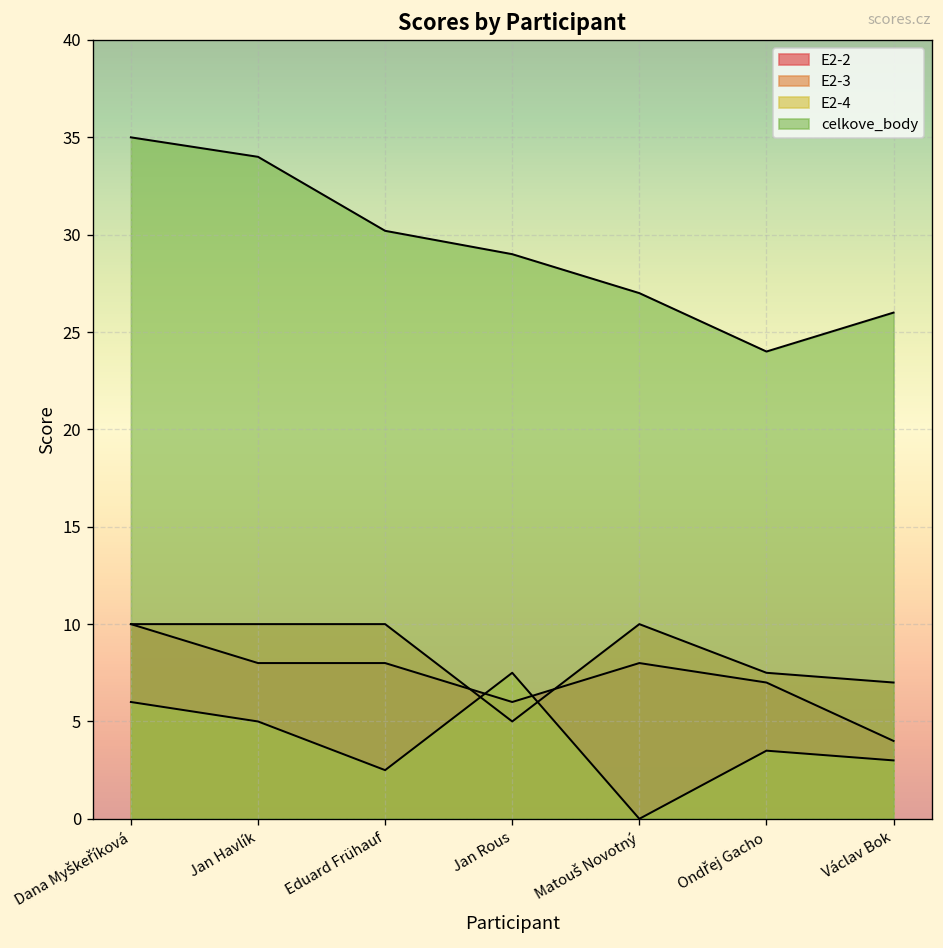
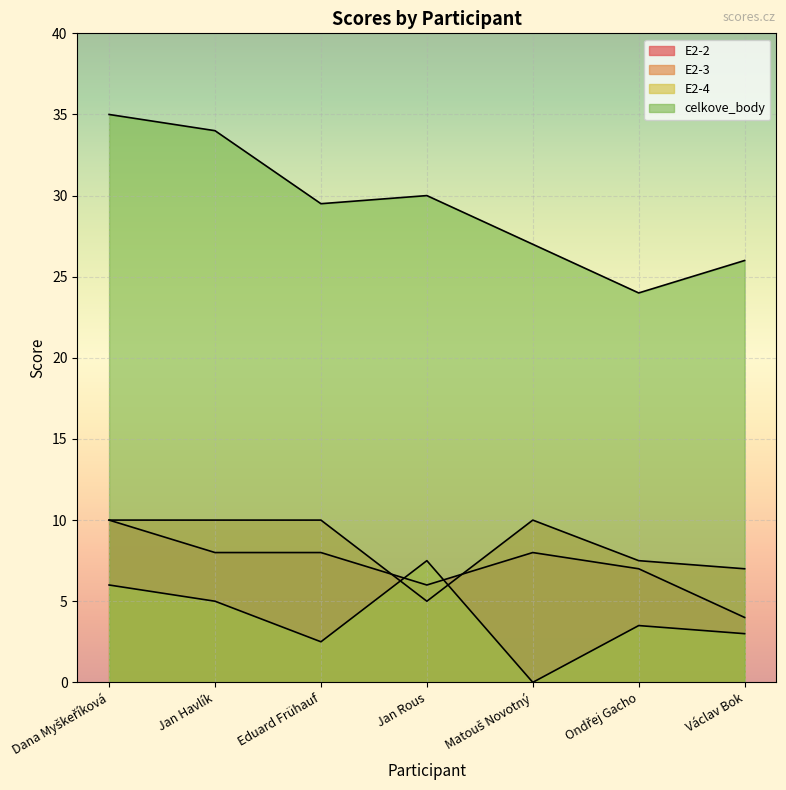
  {
    "celkove_body": {
      "Dana Myškeříková": 35.0,
      "Jan Havlík": 34.0,
-     "Eduard Frühauf": 30.2,
-     "Jan Rous": 29,
+     "Eduard Frühauf": 29.5,
+     "Jan Rous": 30,
      "Matouš Novotný": 27.0,
      "Ondřej Gacho": 24.0,
      "Václav Bok": 26.0
    }
  }
